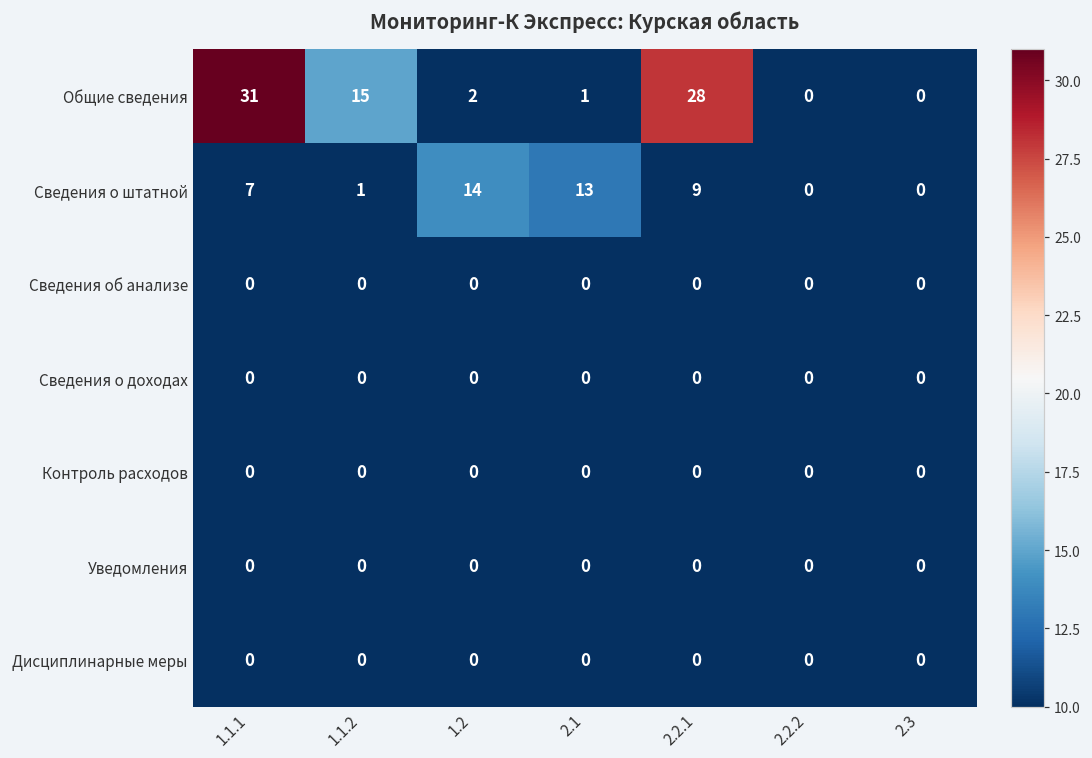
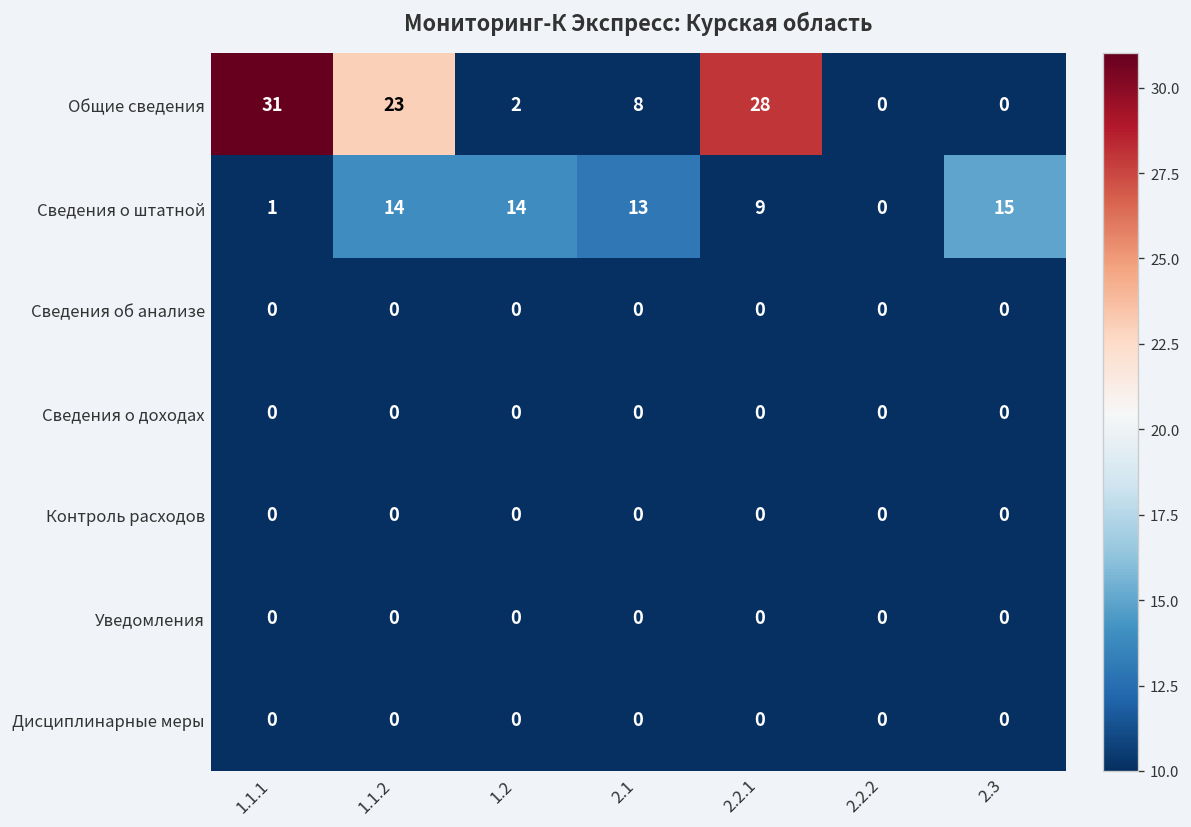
  {
    "Общие сведения": {
      "1.1.1": 31,
-     "1.1.2": 15,
+     "1.1.2": 23,
      "1.2": 2,
-     "2.1": 1,
+     "2.1": 8,
      "2.2.1": 28,
      "2.2.2": 0,
      "2.3": 0
    },
    "Сведения о штатной": {
-     "1.1.1": 7,
-     "1.1.2": 1,
+     "1.1.1": 1,
+     "1.1.2": 14,
      "1.2": 14,
      "2.1": 13,
      "2.2.1": 9,
      "2.2.2": 0,
-     "2.3": 0
+     "2.3": 15
    },
    "Сведения об анализе": {
      "1.1.1": 0,
      "1.1.2": 0,
      "1.2": 0,
      "2.1": 0,
      "2.2.1": 0,
      "2.2.2": 0,
      "2.3": 0
    },
    "Сведения о доходах": {
      "1.1.1": 0,
      "1.1.2": 0,
      "1.2": 0,
      "2.1": 0,
      "2.2.1": 0,
      "2.2.2": 0,
      "2.3": 0
    },
    "Контроль расходов": {
      "1.1.1": 0,
      "1.1.2": 0,
      "1.2": 0,
      "2.1": 0,
      "2.2.1": 0,
      "2.2.2": 0,
      "2.3": 0
    },
    "Уведомления": {
      "1.1.1": 0,
      "1.1.2": 0,
      "1.2": 0,
      "2.1": 0,
      "2.2.1": 0,
      "2.2.2": 0,
      "2.3": 0
    },
    "Дисциплинарные меры": {
      "1.1.1": 0,
      "1.1.2": 0,
      "1.2": 0,
      "2.1": 0,
      "2.2.1": 0,
      "2.2.2": 0,
      "2.3": 0
    }
  }
